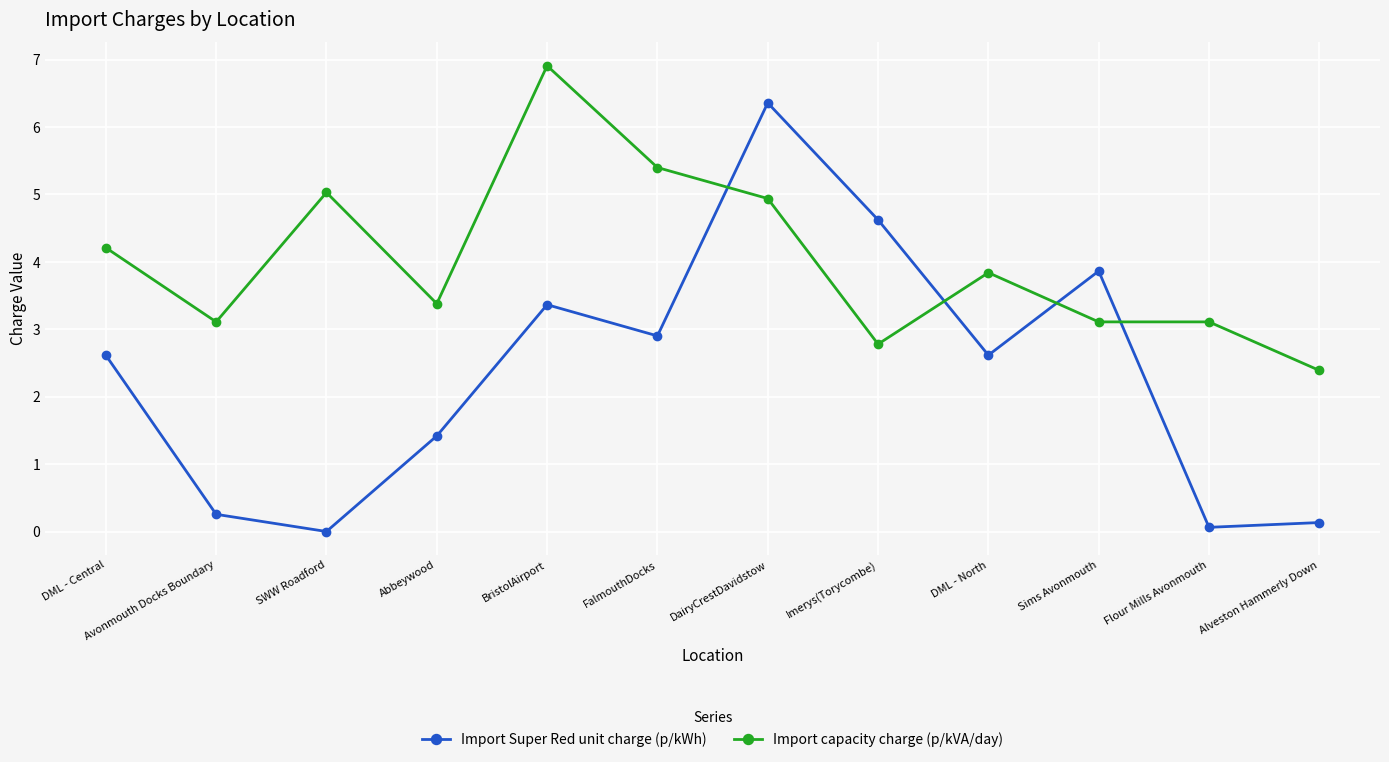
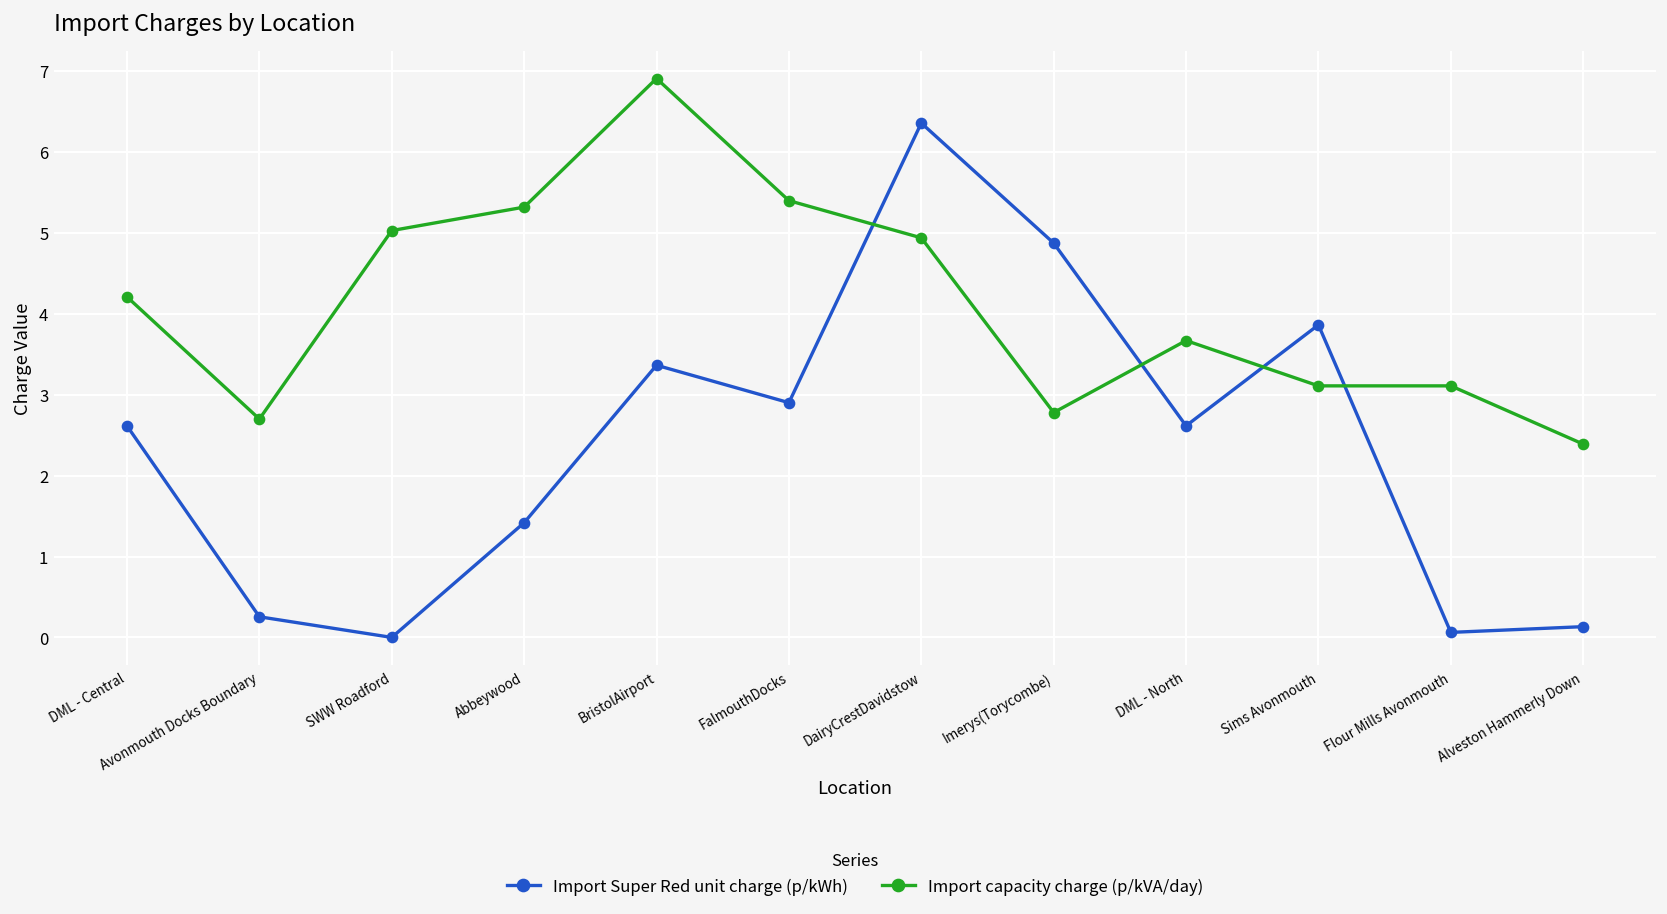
  {
    "Import Super Red unit charge (p/kWh)": {
      "DML - Central": 2.6,
      "Avonmouth Docks Boundary": 0.3,
      "SWW Roadford": 0.0,
      "Abbeywood": 1.4,
      "BristolAirport": 3.4,
      "FalmouthDocks": 2.9,
      "DairyCrestDavidstow": 6.4,
-     "Imerys(Torycombe)": 4.6,
+     "Imerys(Torycombe)": 4.9,
      "DML - North": 2.6,
      "Sims Avonmouth": 3.9,
      "Flour Mills Avonmouth": 0.1,
      "Alveston Hammerly Down": 0.1
    },
    "Import capacity charge (p/kVA/day)": {
      "DML - Central": 4.2,
-     "Avonmouth Docks Boundary": 3.1,
+     "Avonmouth Docks Boundary": 2.7,
      "SWW Roadford": 5.0,
-     "Abbeywood": 3.4,
+     "Abbeywood": 5.3,
      "BristolAirport": 6.9,
      "FalmouthDocks": 5.4,
      "DairyCrestDavidstow": 4.9,
      "Imerys(Torycombe)": 2.8,
-     "DML - North": 3.8,
+     "DML - North": 3.7,
      "Sims Avonmouth": 3.1,
      "Flour Mills Avonmouth": 3.1,
      "Alveston Hammerly Down": 2.4
    }
  }
